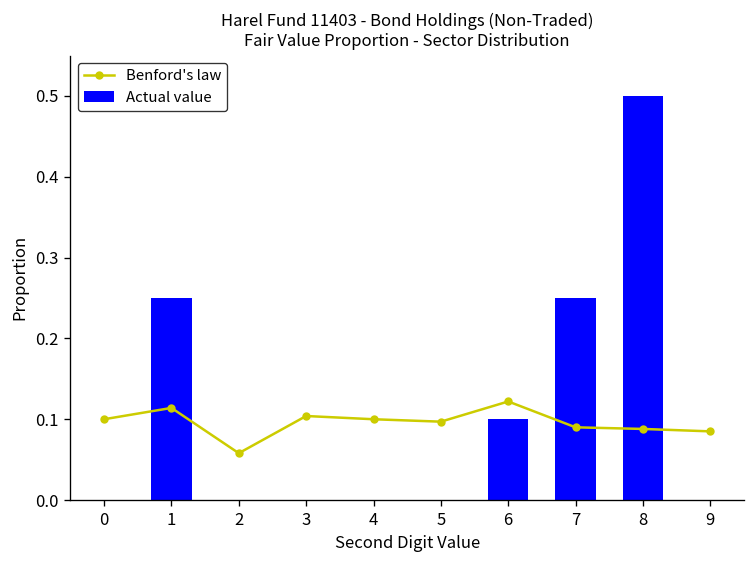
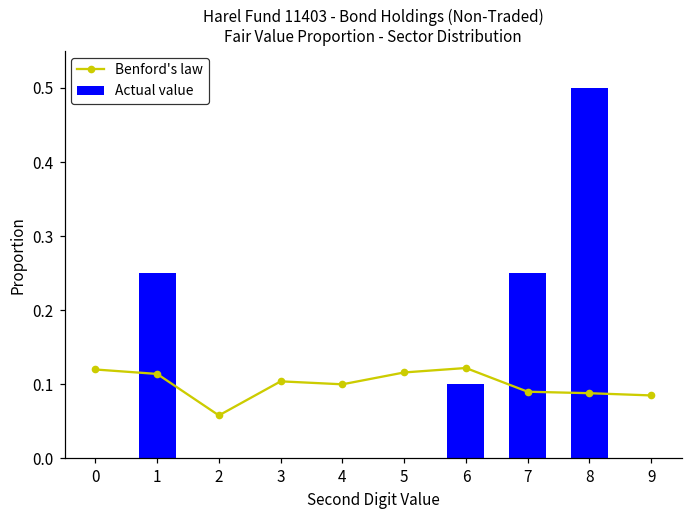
  {
    "Benford's law": {
-     "0": 0.10,
+     "0": 0.12,
      "1": 0.11,
      "2": 0.06,
      "3": 0.10,
      "4": 0.10,
-     "5": 0.10,
+     "5": 0.12,
      "6": 0.12,
      "7": 0.09,
      "8": 0.09,
      "9": 0.09
    },
    "Actual value": {
      "0": 0.00,
      "1": 0.25,
      "2": 0.00,
      "3": 0.00,
      "4": 0.00,
      "5": 0.00,
      "6": 0.10,
      "7": 0.25,
      "8": 0.50,
      "9": 0.00
    }
  }
